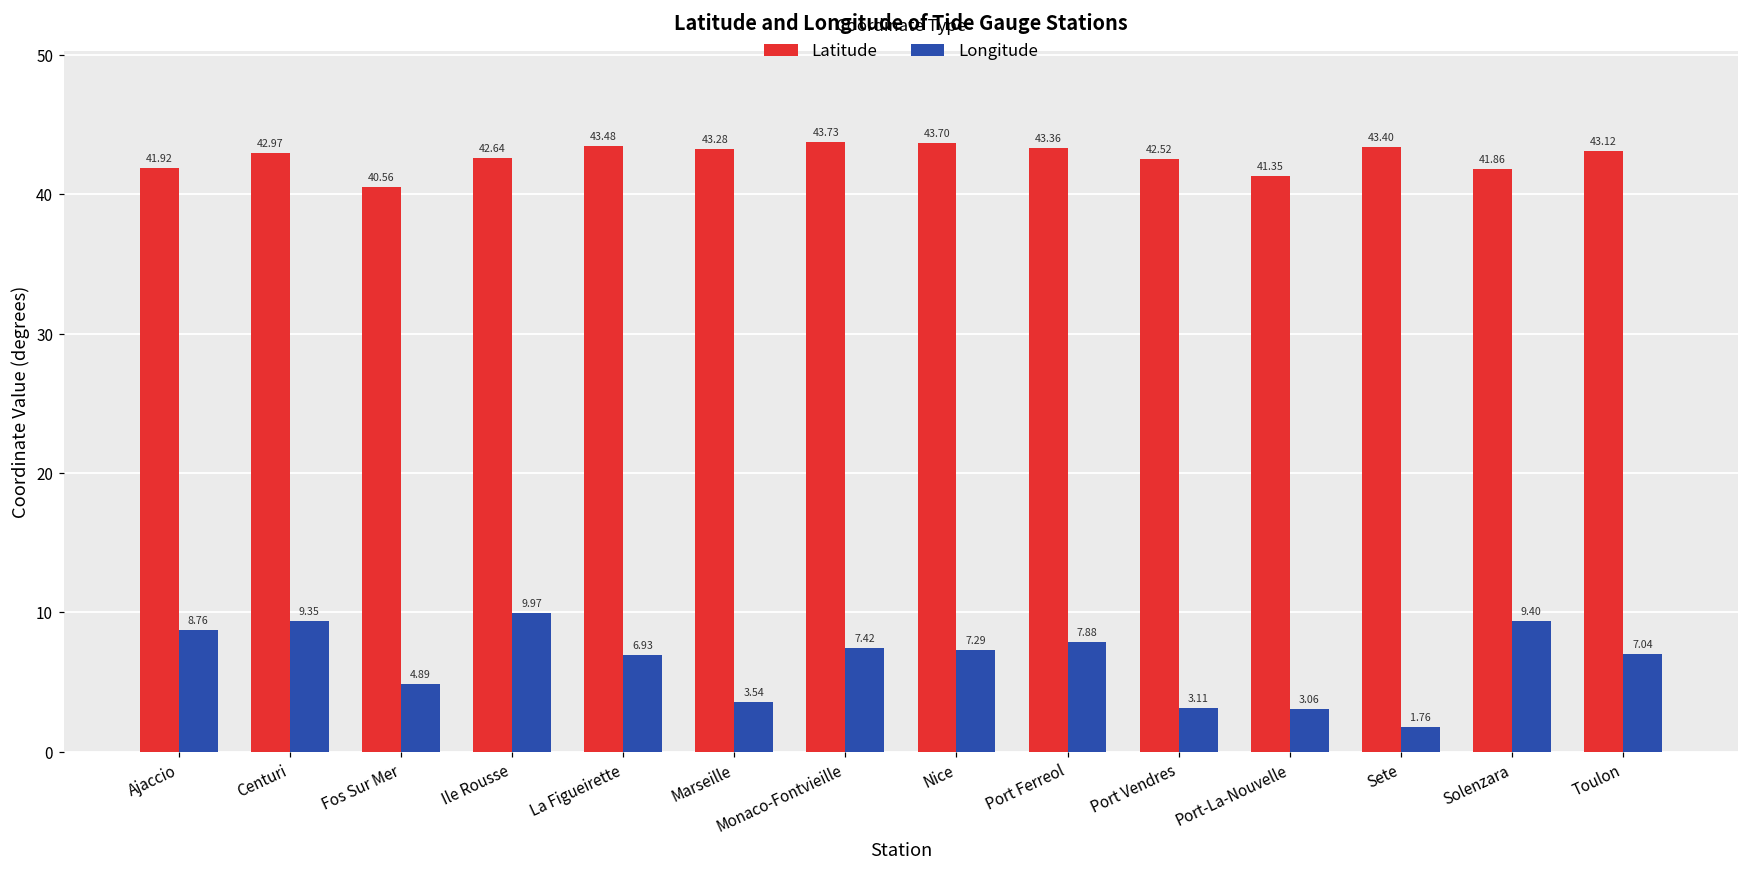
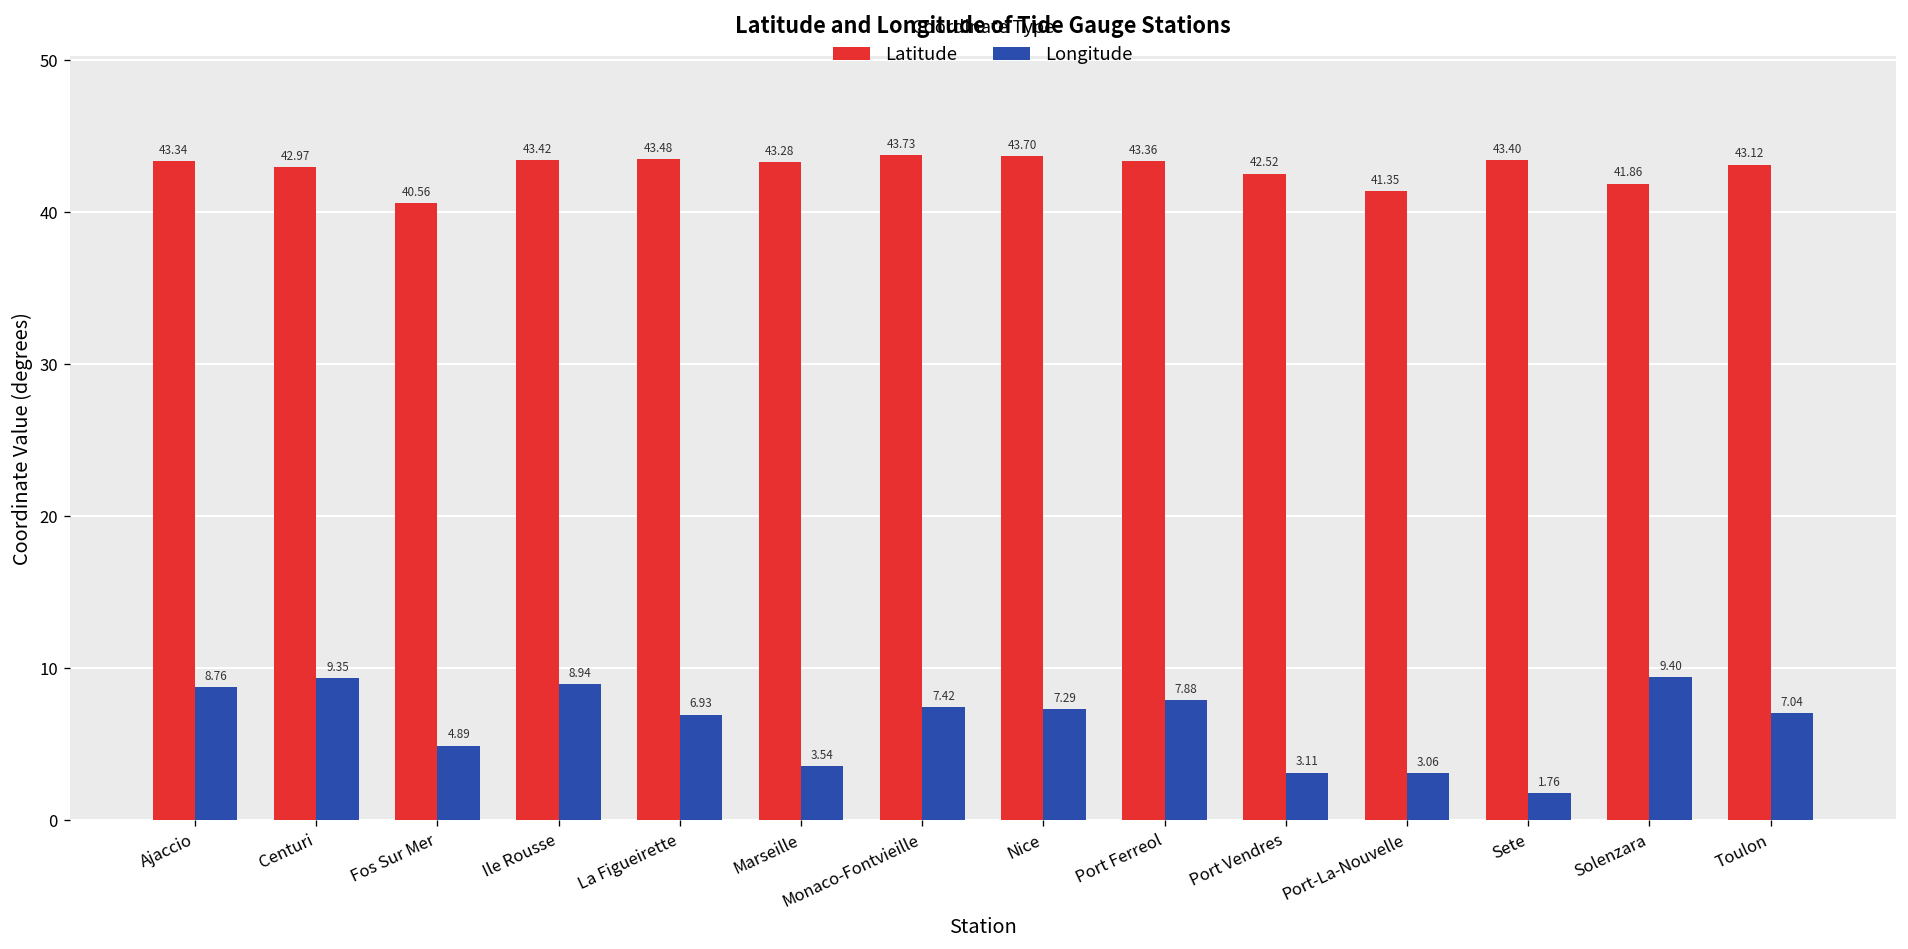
  {
    "Latitude": {
-     "Ajaccio": 41.92,
+     "Ajaccio": 43.34,
      "Centuri": 42.97,
      "Fos Sur Mer": 40.56,
-     "Ile Rousse": 42.64,
+     "Ile Rousse": 43.42,
      "La Figueirette": 43.48,
      "Marseille": 43.28,
      "Monaco-Fontvieille": 43.73,
      "Nice": 43.70,
      "Port Ferreol": 43.36,
      "Port Vendres": 42.52,
      "Port-La-Nouvelle": 41.35,
      "Sete": 43.40,
      "Solenzara": 41.86,
      "Toulon": 43.12
    },
    "Longitude": {
      "Ajaccio": 8.76,
      "Centuri": 9.35,
      "Fos Sur Mer": 4.89,
-     "Ile Rousse": 9.97,
+     "Ile Rousse": 8.94,
      "La Figueirette": 6.93,
      "Marseille": 3.54,
      "Monaco-Fontvieille": 7.42,
      "Nice": 7.29,
      "Port Ferreol": 7.88,
      "Port Vendres": 3.11,
      "Port-La-Nouvelle": 3.06,
      "Sete": 1.76,
      "Solenzara": 9.40,
      "Toulon": 7.04
    }
  }
